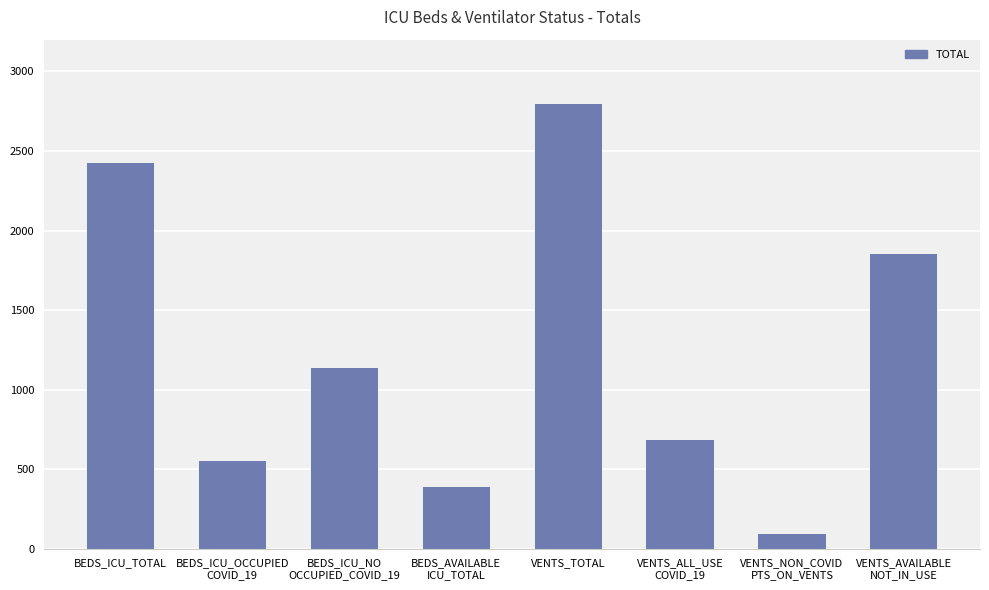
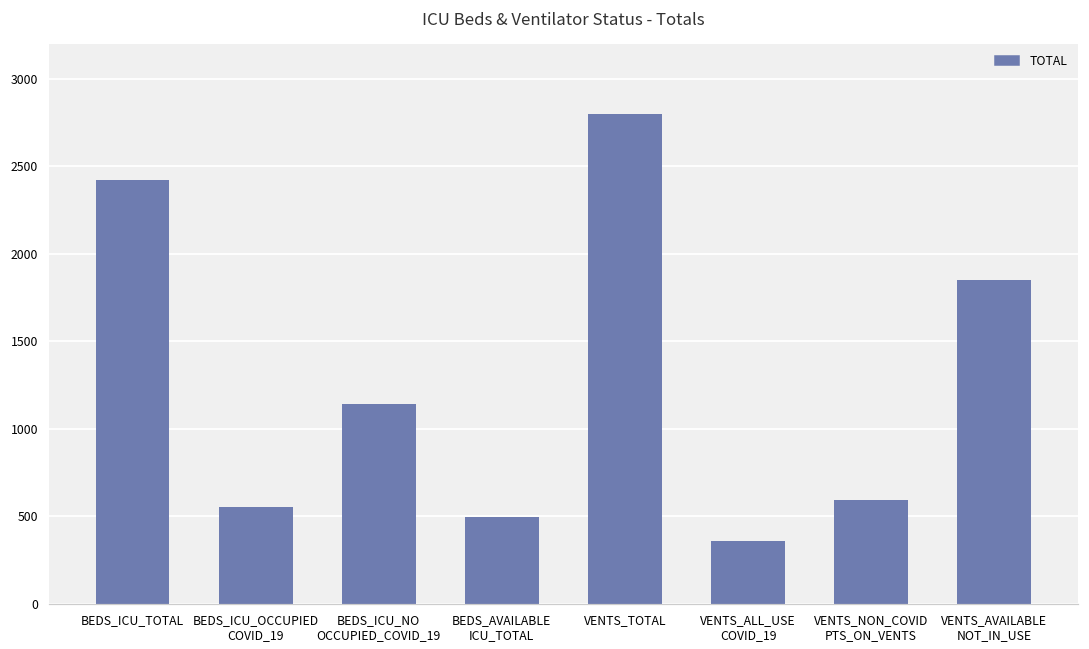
  {
    "BEDS_ICU_TOTAL": 2420,
    "BEDS_ICU_OCCUPIED COVID_19": 550,
    "BEDS_ICU_NO OCCUPIED_COVID_19": 1140,
-   "BEDS_AVAILABLE ICU_TOTAL": 390,
+   "BEDS_AVAILABLE ICU_TOTAL": 500,
    "VENTS_TOTAL": 2800,
-   "VENTS_ALL_USE COVID_19": 680,
-   "VENTS_NON_COVID PTS_ON_VENTS": 90,
+   "VENTS_ALL_USE COVID_19": 360,
+   "VENTS_NON_COVID PTS_ON_VENTS": 590,
    "VENTS_AVAILABLE NOT_IN_USE": 1850
  }
